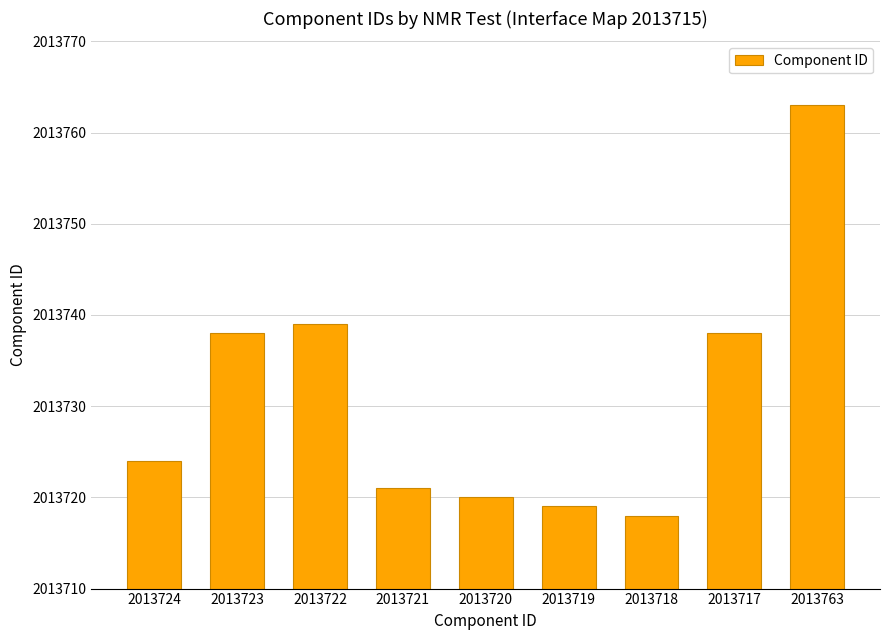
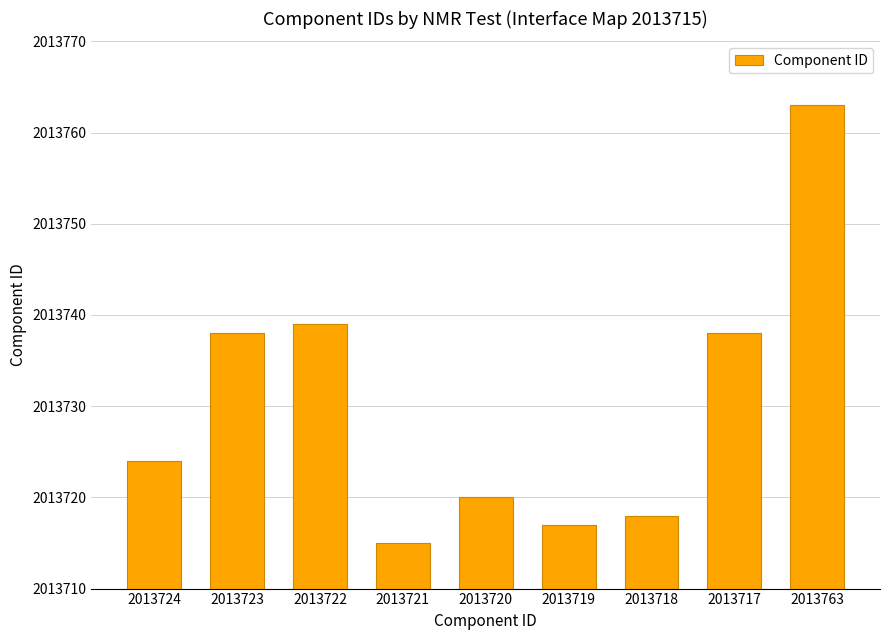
  {
    "2013724": 2013724,
    "2013723": 2013738,
    "2013722": 2013739,
-   "2013721": 2013721,
+   "2013721": 2013715,
    "2013720": 2013720,
-   "2013719": 2013719,
+   "2013719": 2013717,
    "2013718": 2013718,
    "2013717": 2013738,
    "2013763": 2013763
  }
